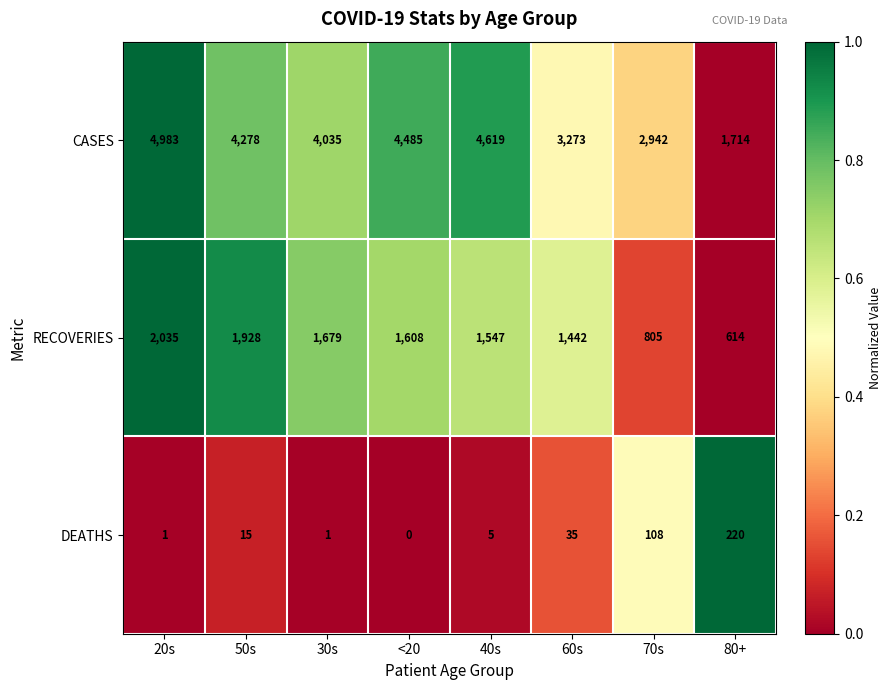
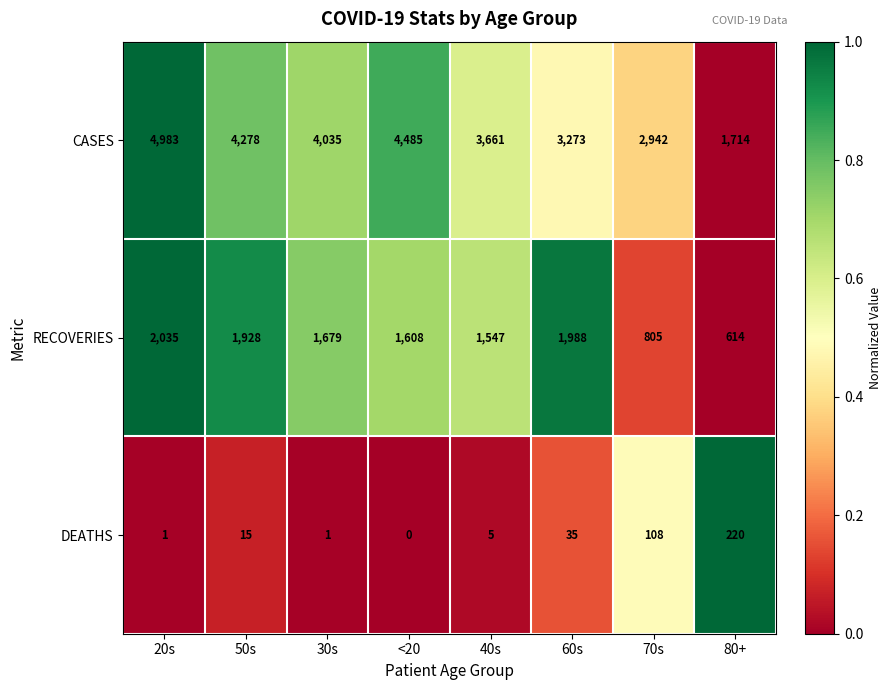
  {
    "CASES": {
      "20s": "4,983",
      "50s": "4,278",
      "30s": "4,035",
      "<20": "4,485",
-     "40s": "4,619",
+     "40s": "3,661",
      "60s": "3,273",
      "70s": "2,942",
      "80+": "1,714"
    },
    "RECOVERIES": {
      "20s": "2,035",
      "50s": "1,928",
      "30s": "1,679",
      "<20": "1,608",
      "40s": "1,547",
-     "60s": "1,442",
+     "60s": "1,988",
      "70s": "805",
      "80+": "614"
    },
    "DEATHS": {
      "20s": "1",
      "50s": "15",
      "30s": "1",
      "<20": "0",
      "40s": "5",
      "60s": "35",
      "70s": "108",
      "80+": "220"
    }
  }
